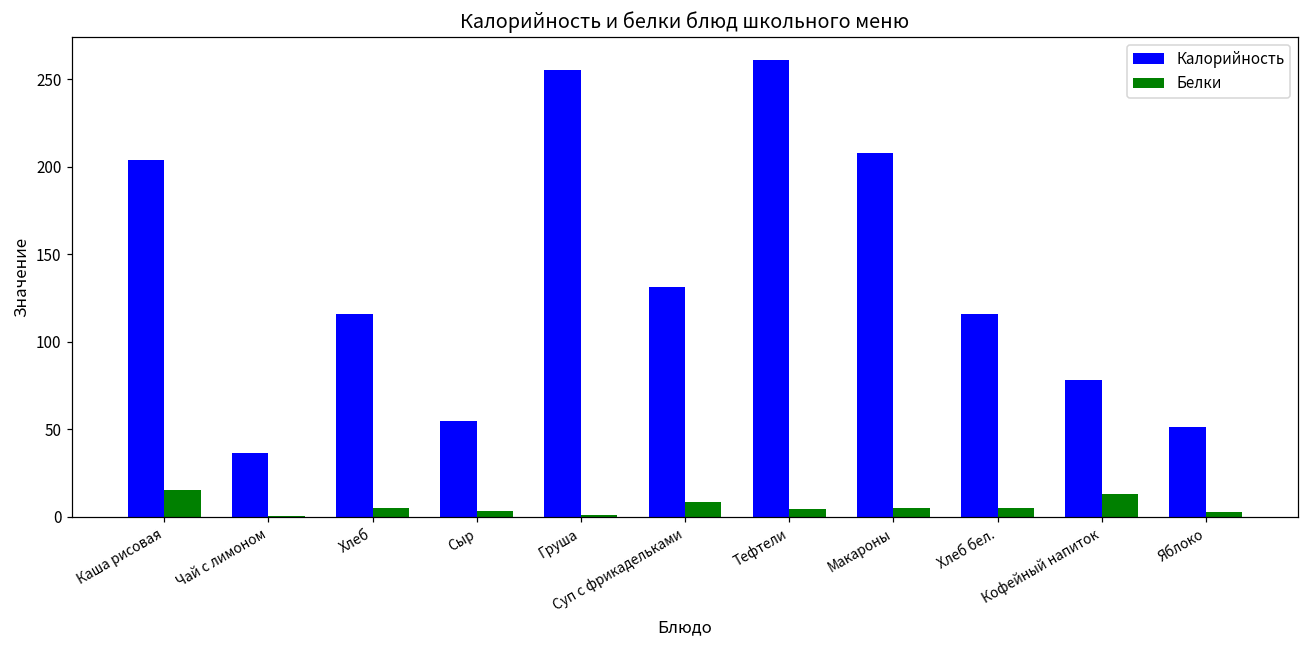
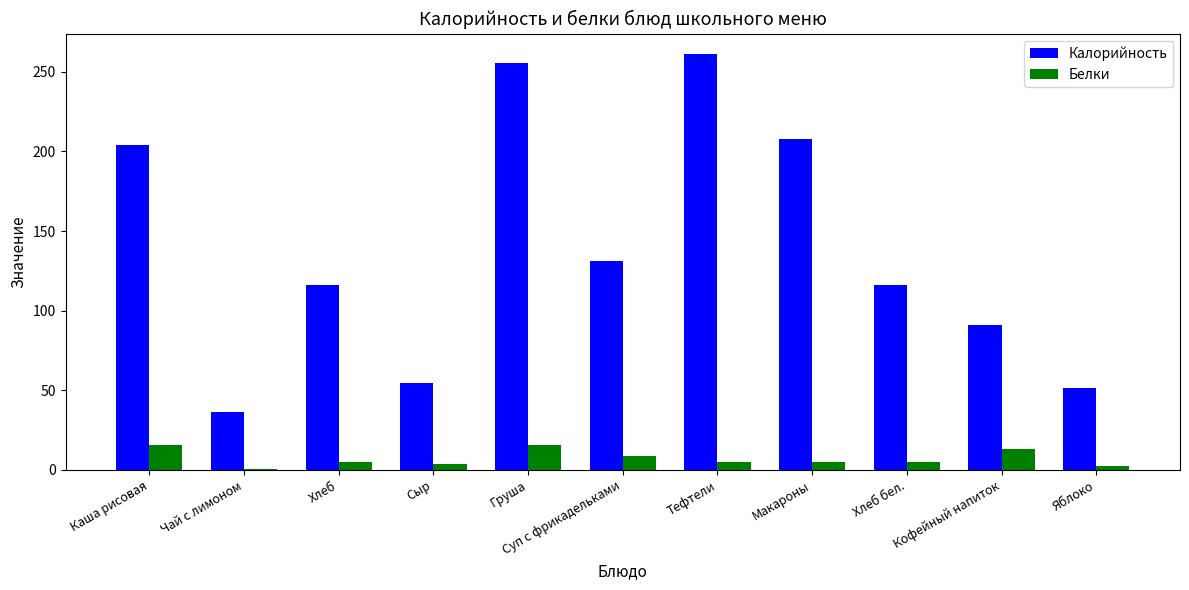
  {
    "Калорийность": {
      "Каша рисовая": 204,
      "Чай с лимоном": 36,
      "Хлеб": 116,
      "Сыр": 55,
      "Груша": 255,
      "Суп с фрикадельками": 131,
      "Тефтели": 261,
      "Макароны": 208,
      "Хлеб бел.": 116,
-     "Кофейный напиток": 78,
+     "Кофейный напиток": 91,
      "Яблоко": 51
    },
    "Белки": {
      "Каша рисовая": 15,
      "Хлеб": 5,
      "Сыр": 4,
-     "Груша": 1,
+     "Груша": 16,
      "Суп с фрикадельками": 9,
      "Тефтели": 5,
      "Макароны": 5,
      "Хлеб бел.": 5,
      "Кофейный напиток": 13,
      "Яблоко": 3
    }
  }
